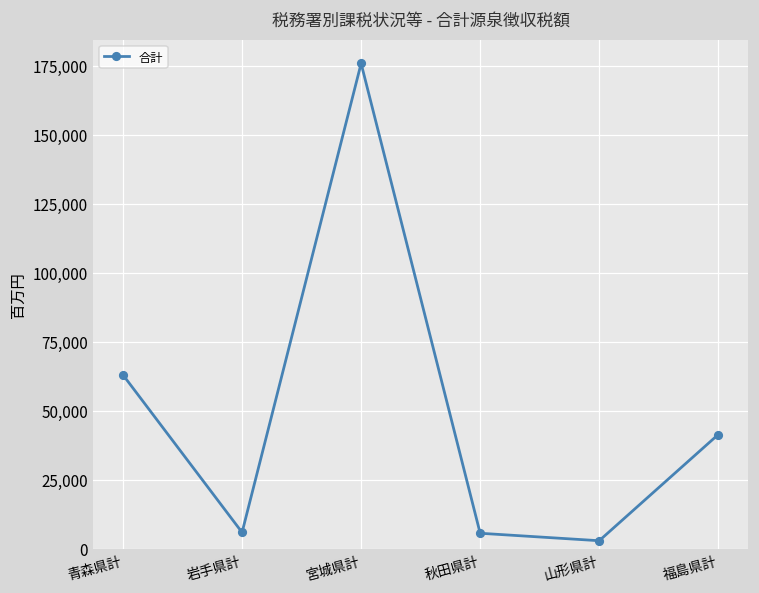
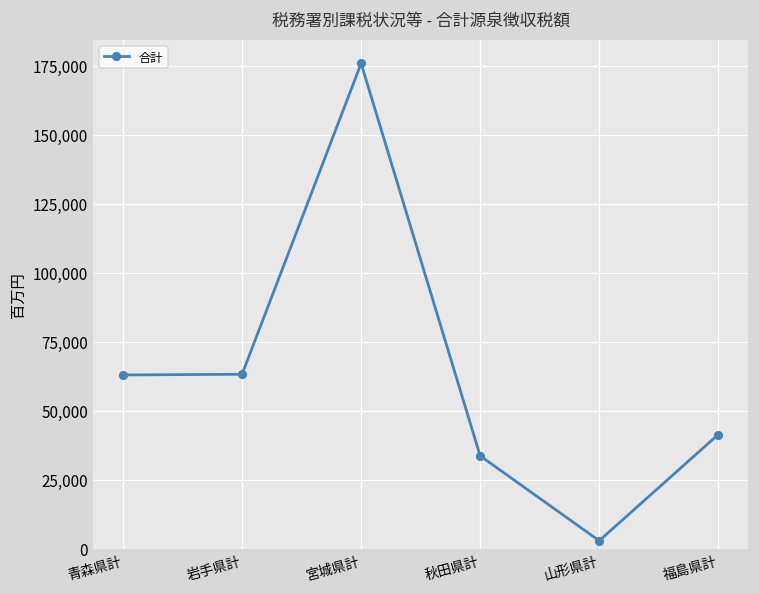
  {
    "青森県計": "63,000",
-   "岩手県計": "6,000",
+   "岩手県計": "63,000",
    "宮城県計": "176,000",
-   "秋田県計": "6,000",
+   "秋田県計": "34,000",
    "山形県計": "3,000",
    "福島県計": "41,000"
  }
